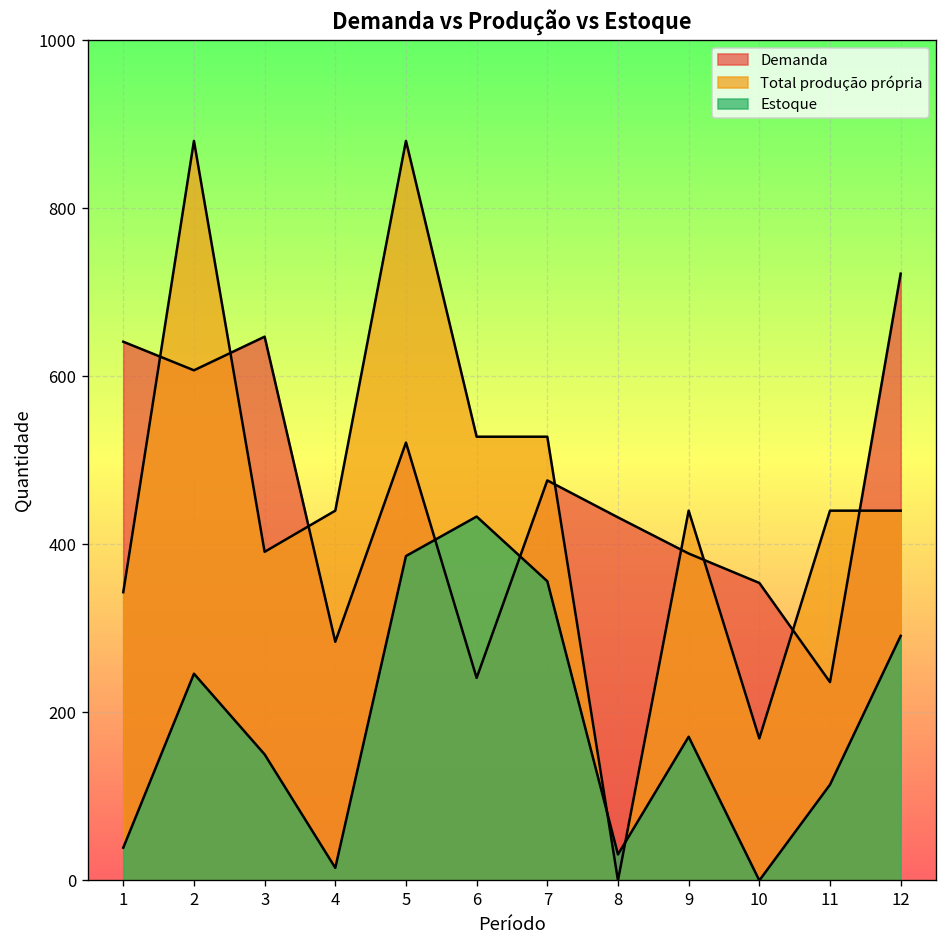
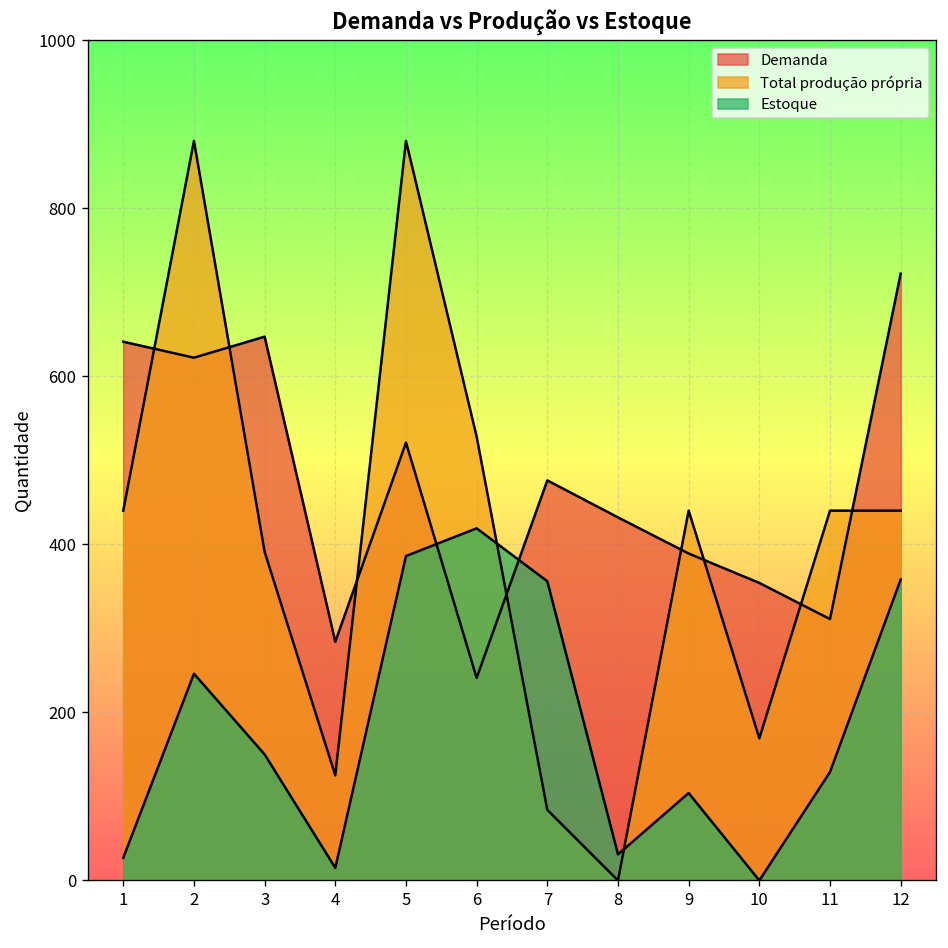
  {
    "Demanda": {
      "1": 640,
-     "2": 610,
+     "2": 620,
      "3": 650,
      "4": 280,
      "5": 520,
      "6": 240,
      "7": 480,
      "8": 430,
      "9": 390,
      "10": 350,
-     "11": 240,
+     "11": 310,
      "12": 720
    },
    "Total produção própria": {
-     "1": 340,
+     "1": 440,
      "2": 880,
      "3": 390,
-     "4": 440,
+     "4": 130,
      "5": 880,
      "6": 530,
-     "7": 530,
+     "7": 80,
      "8": 0,
      "9": 440,
      "10": 170,
      "11": 440,
      "12": 440
    },
    "Estoque": {
-     "1": 40,
+     "1": 30,
      "2": 250,
      "3": 150,
      "4": 20,
      "5": 390,
-     "6": 430,
+     "6": 420,
      "7": 360,
      "8": 30,
-     "9": 170,
+     "9": 100,
      "10": 0,
-     "11": 110,
-     "12": 290
+     "11": 130,
+     "12": 360
    }
  }
